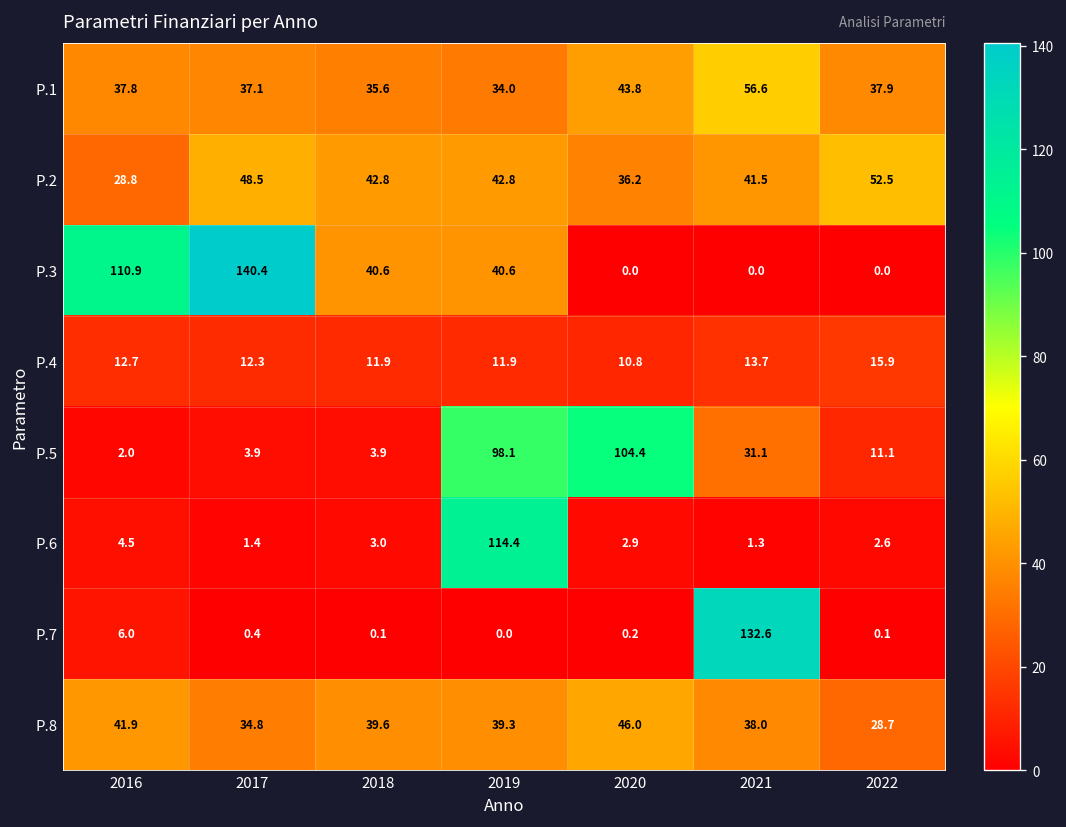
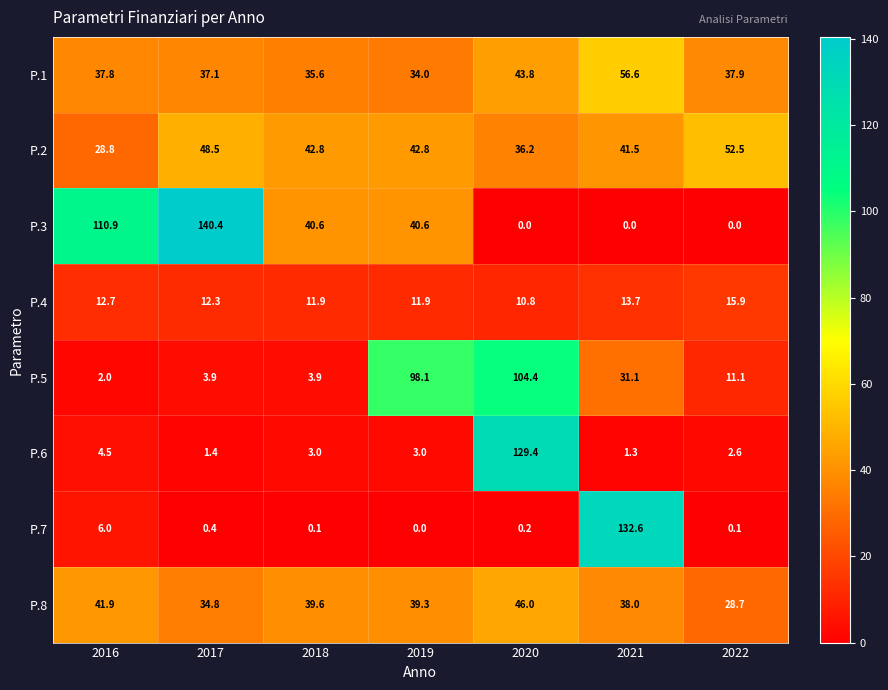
  {
    "P.1": {
      "2016": 37.8,
      "2017": 37.1,
      "2018": 35.6,
      "2019": 34.0,
      "2020": 43.8,
      "2021": 56.6,
      "2022": 37.9
    },
    "P.2": {
      "2016": 28.8,
      "2017": 48.5,
      "2018": 42.8,
      "2019": 42.8,
      "2020": 36.2,
      "2021": 41.5,
      "2022": 52.5
    },
    "P.3": {
      "2016": 110.9,
      "2017": 140.4,
      "2018": 40.6,
      "2019": 40.6,
      "2020": 0.0,
      "2021": 0.0,
      "2022": 0.0
    },
    "P.4": {
      "2016": 12.7,
      "2017": 12.3,
      "2018": 11.9,
      "2019": 11.9,
      "2020": 10.8,
      "2021": 13.7,
      "2022": 15.9
    },
    "P.5": {
      "2016": 2.0,
      "2017": 3.9,
      "2018": 3.9,
      "2019": 98.1,
      "2020": 104.4,
      "2021": 31.1,
      "2022": 11.1
    },
    "P.6": {
      "2016": 4.5,
      "2017": 1.4,
      "2018": 3.0,
-     "2019": 114.4,
-     "2020": 2.9,
+     "2019": 3.0,
+     "2020": 129.4,
      "2021": 1.3,
      "2022": 2.6
    },
    "P.7": {
      "2016": 6.0,
      "2017": 0.4,
      "2018": 0.1,
      "2019": 0.0,
      "2020": 0.2,
      "2021": 132.6,
      "2022": 0.1
    },
    "P.8": {
      "2016": 41.9,
      "2017": 34.8,
      "2018": 39.6,
      "2019": 39.3,
      "2020": 46.0,
      "2021": 38.0,
      "2022": 28.7
    }
  }
